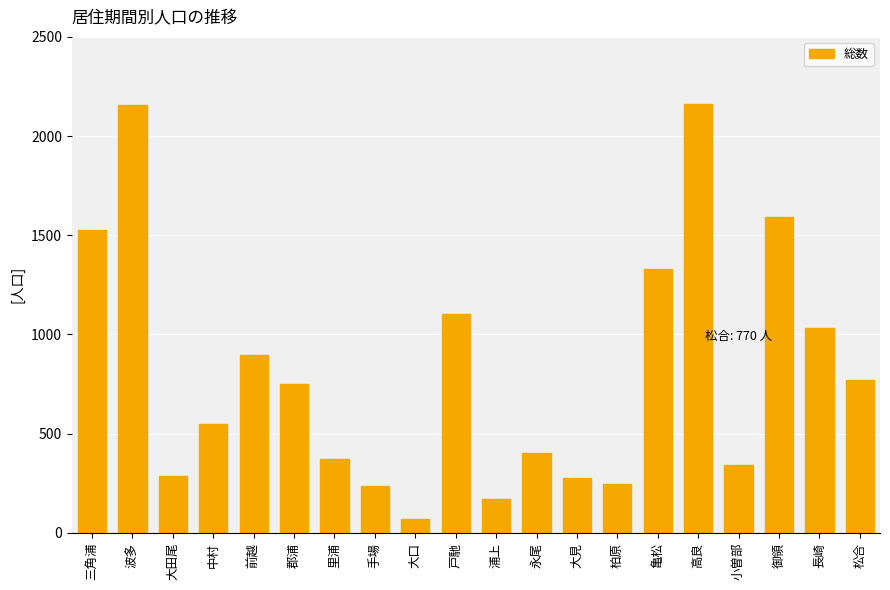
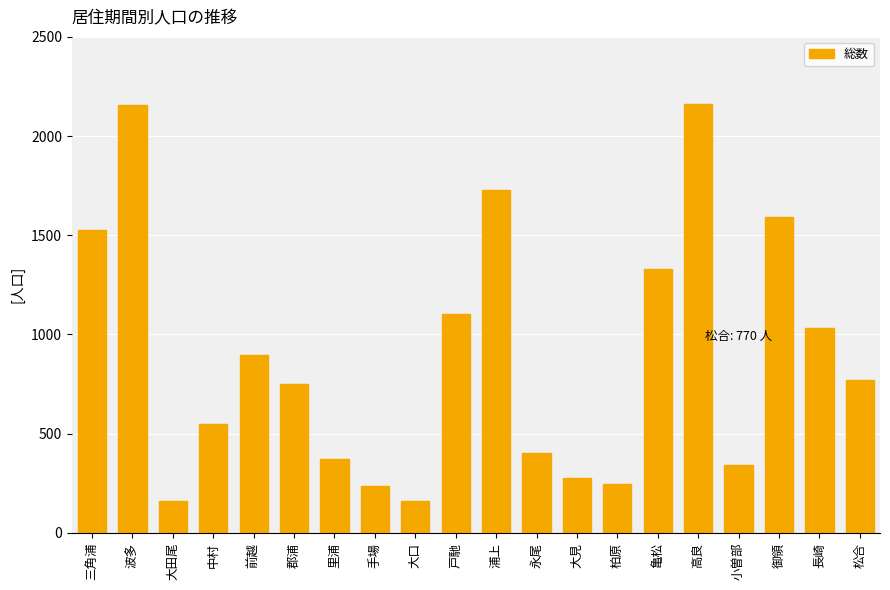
  {
    "三角浦": 1530,
    "波多": 2160,
-   "大田尾": 280,
+   "大田尾": 160,
    "中村": 550,
    "前越": 900,
    "郡浦": 750,
    "里浦": 370,
    "手場": 240,
-   "大口": 70,
+   "大口": 160,
    "戸馳": 1100,
-   "浦上": 170,
+   "浦上": 1730,
    "永尾": 400,
    "大見": 270,
    "柏原": 250,
    "亀松": 1330,
    "高良": 2160,
    "小曽部": 340,
    "御領": 1590,
    "長崎": 1030,
    "松合": 770
  }
